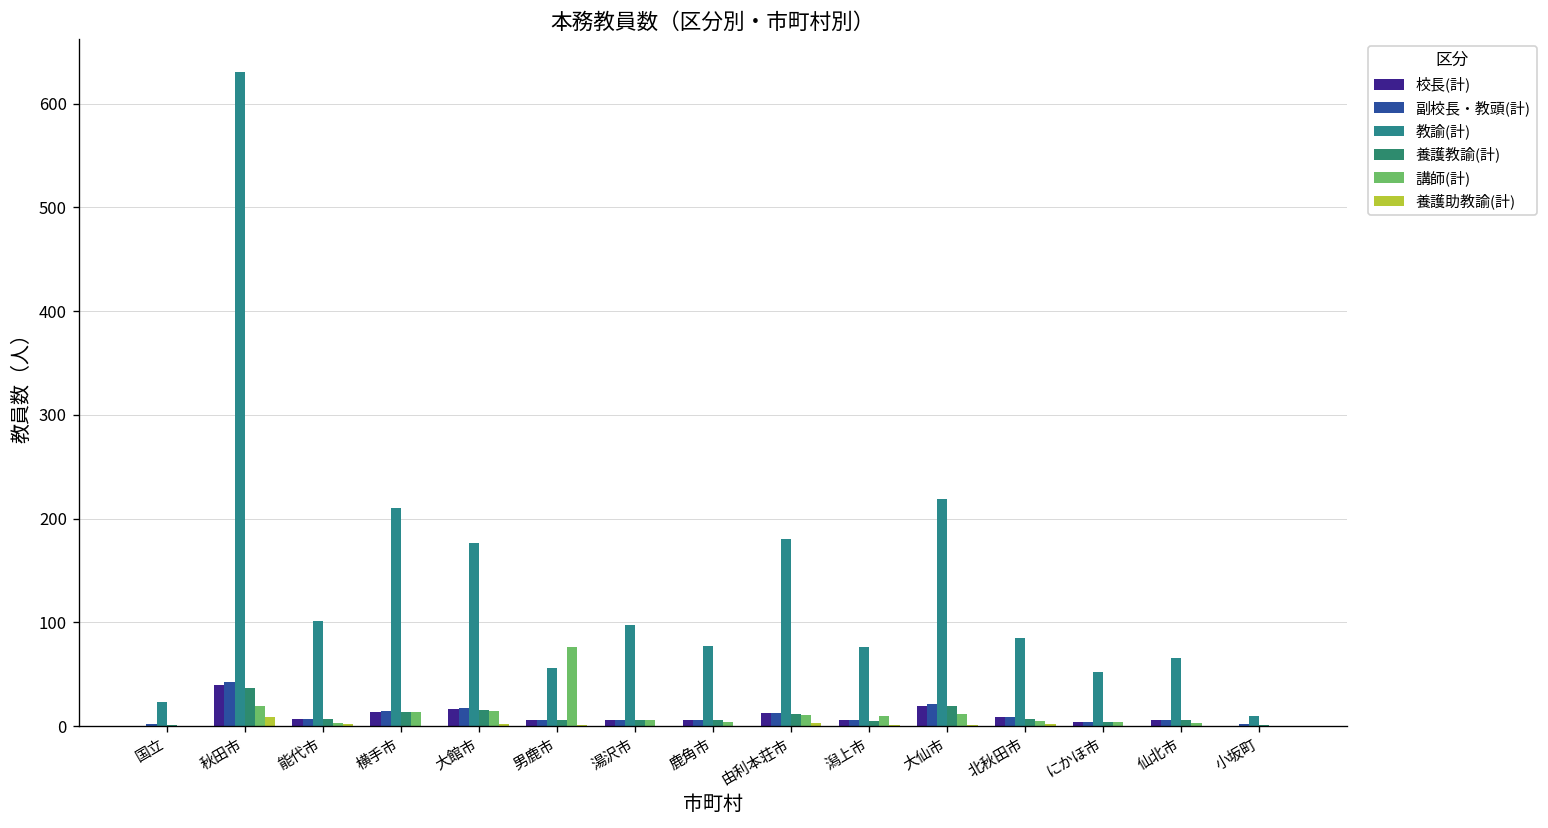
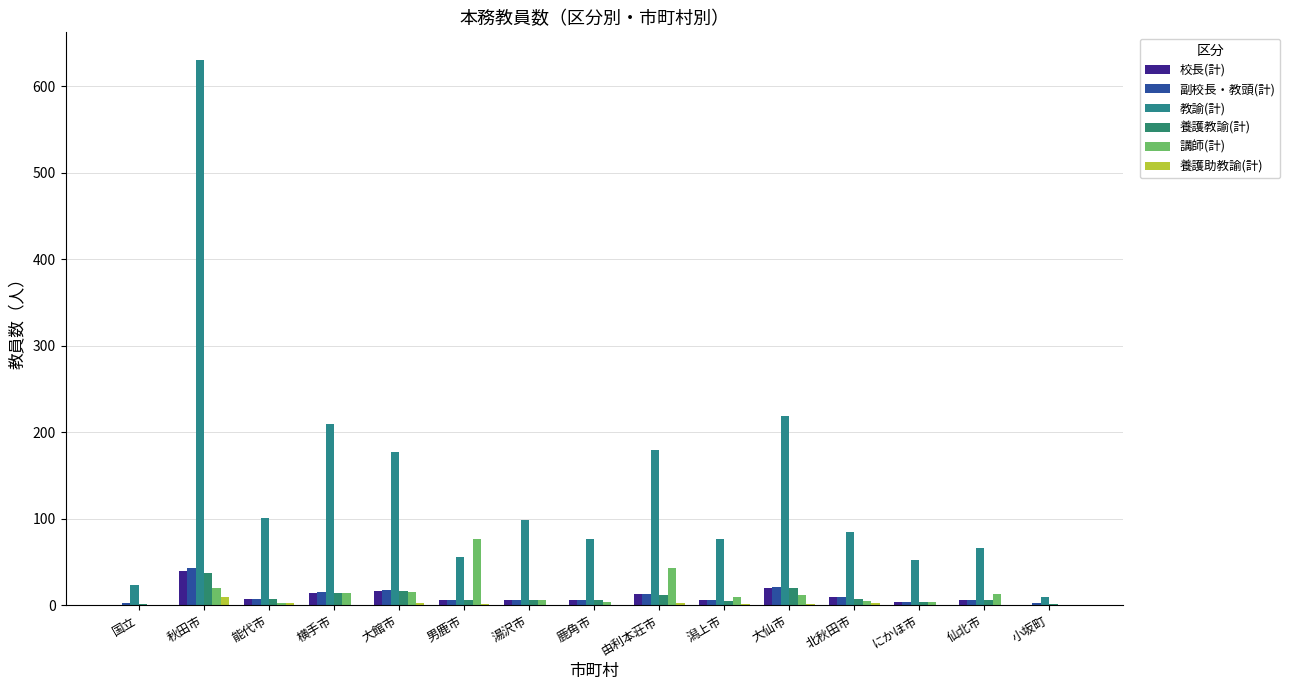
  {
    "講師(計)": {
      "国立": 0,
      "秋田市": 20,
      "能代市": 0,
      "横手市": 10,
      "大館市": 20,
      "男鹿市": 80,
      "湯沢市": 10,
      "鹿角市": 0,
-     "由利本荘市": 10,
+     "由利本荘市": 40,
      "潟上市": 10,
      "大仙市": 10,
      "北秋田市": 10,
      "にかほ市": 0,
-     "仙北市": 0,
+     "仙北市": 10,
      "小坂町": 0
    },
    "養護助教諭(計)": {
      "国立": 0,
      "秋田市": 10,
      "横手市": 0,
      "湯沢市": 0,
      "鹿角市": 0,
      "由利本荘市": 0,
      "にかほ市": 0,
      "仙北市": 0,
      "小坂町": 0
    }
  }
